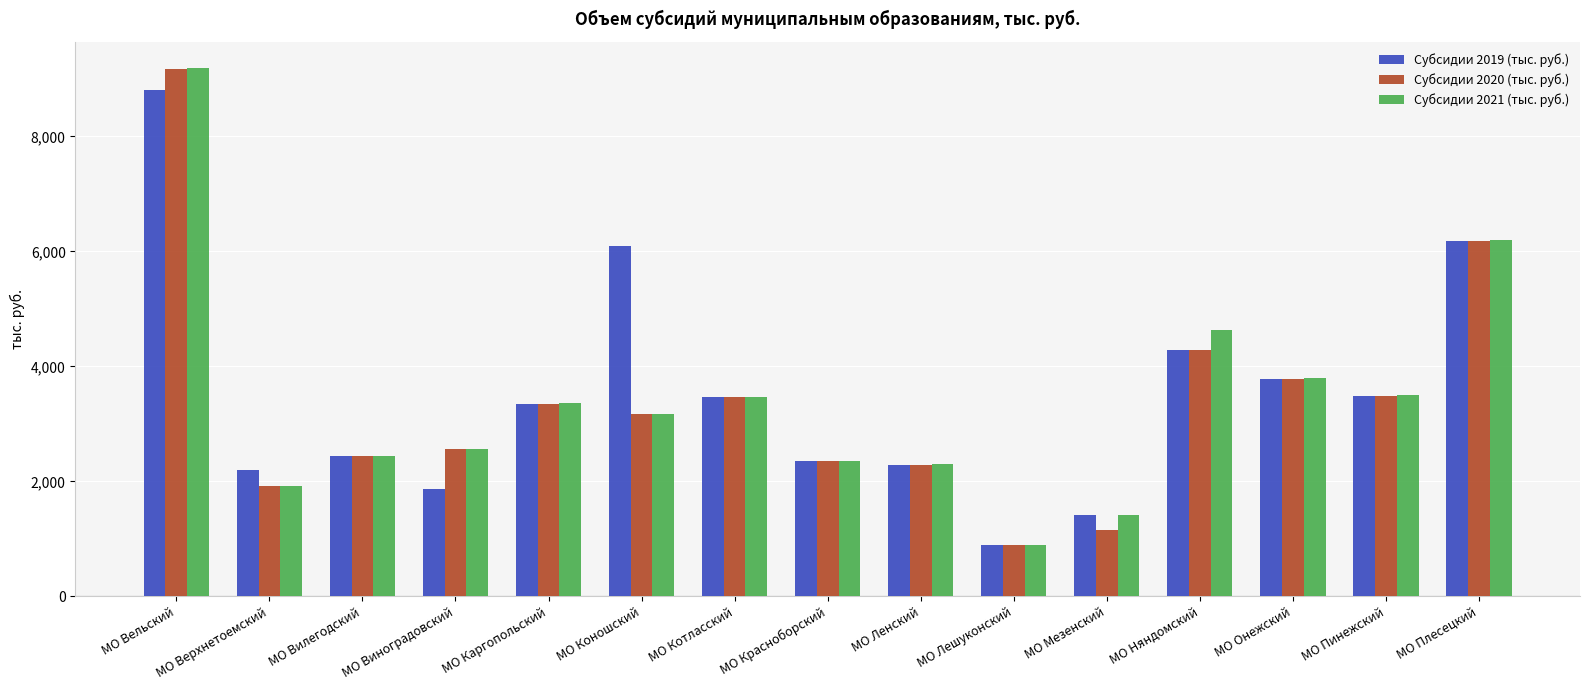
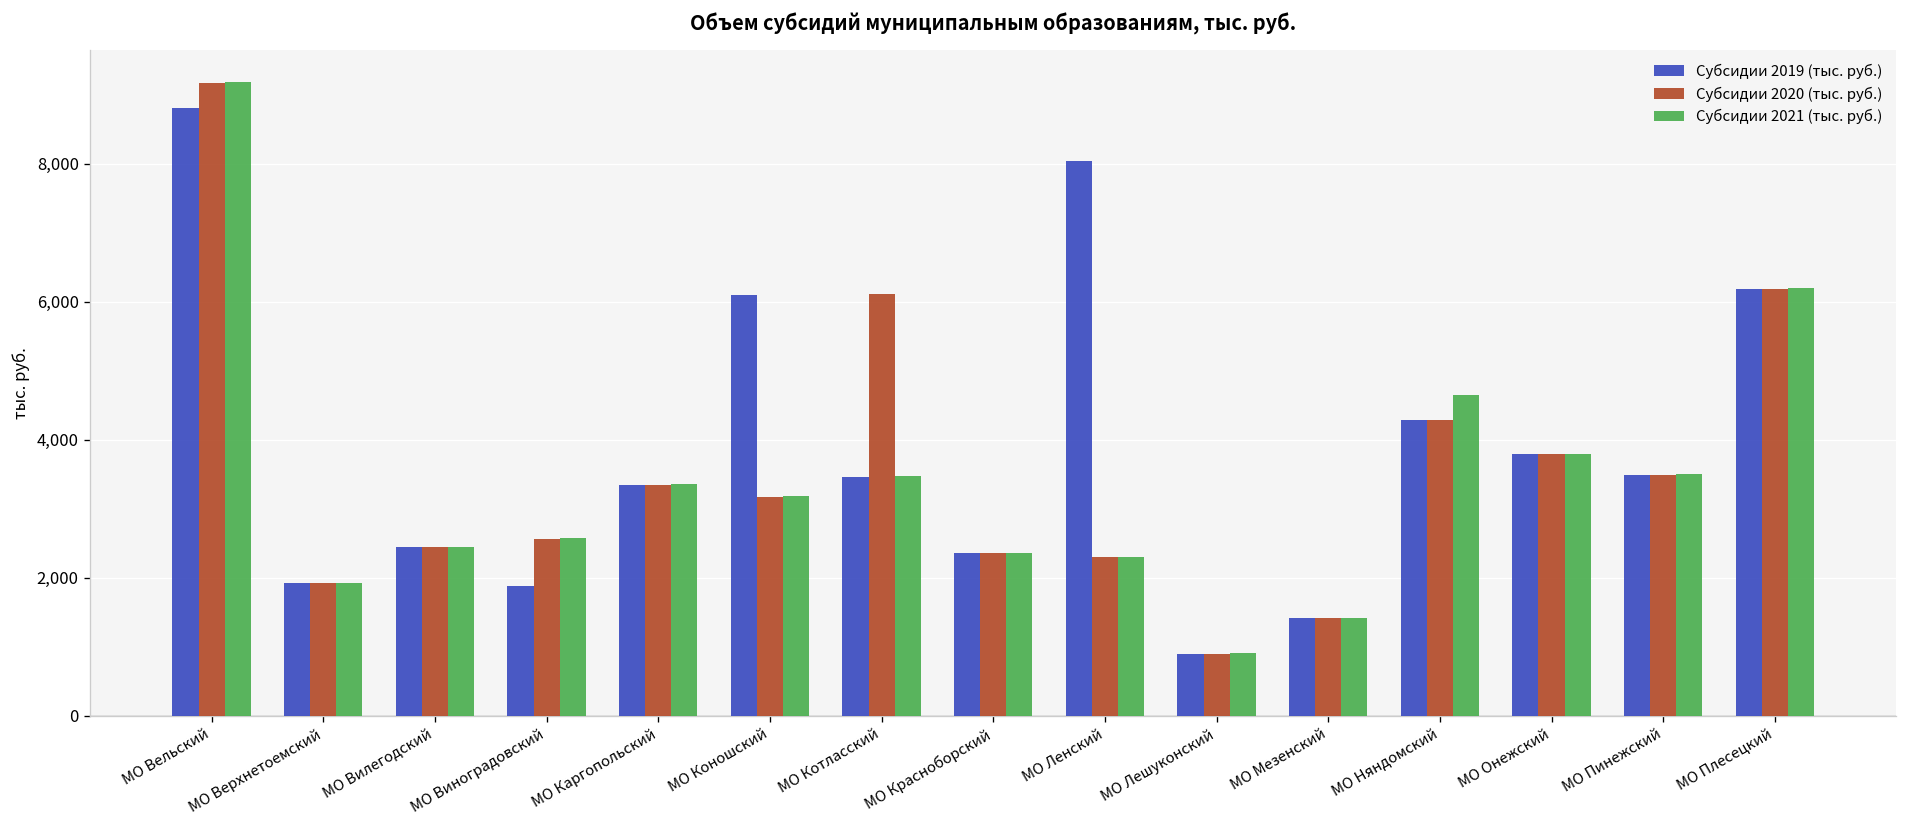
  {
    "Субсидии 2019 (тыс. руб.)": {
      "МО Вельский": "8,800",
-     "МО Верхнетоемский": "2,200",
+     "МО Верхнетоемский": "1,900",
      "МО Вилегодский": "2,400",
      "МО Виноградовский": "1,900",
      "МО Каргопольский": "3,300",
      "МО Коношский": "6,100",
      "МО Котласский": "3,500",
      "МО Красноборский": "2,400",
-     "МО Ленский": "2,300",
+     "МО Ленский": "8,000",
      "МО Лешуконский": "900",
      "МО Мезенский": "1,400",
      "МО Няндомский": "4,300",
      "МО Онежский": "3,800",
      "МО Пинежский": "3,500",
      "МО Плесецкий": "6,200"
    },
    "Субсидии 2020 (тыс. руб.)": {
      "МО Вельский": "9,200",
      "МО Верхнетоемский": "1,900",
      "МО Вилегодский": "2,400",
      "МО Виноградовский": "2,600",
      "МО Каргопольский": "3,300",
      "МО Коношский": "3,200",
-     "МО Котласский": "3,500",
+     "МО Котласский": "6,100",
      "МО Красноборский": "2,400",
      "МО Ленский": "2,300",
      "МО Лешуконский": "900",
-     "МО Мезенский": "1,200",
+     "МО Мезенский": "1,400",
      "МО Няндомский": "4,300",
      "МО Онежский": "3,800",
      "МО Пинежский": "3,500",
      "МО Плесецкий": "6,200"
    },
    "Субсидии 2021 (тыс. руб.)": {
      "МО Вельский": "9,200",
      "МО Верхнетоемский": "1,900",
      "МО Вилегодский": "2,400",
      "МО Виноградовский": "2,600",
      "МО Каргопольский": "3,400",
      "МО Коношский": "3,200",
      "МО Котласский": "3,500",
      "МО Красноборский": "2,400",
      "МО Ленский": "2,300",
      "МО Лешуконский": "900",
      "МО Мезенский": "1,400",
      "МО Няндомский": "4,600",
      "МО Онежский": "3,800",
      "МО Пинежский": "3,500",
      "МО Плесецкий": "6,200"
    }
  }
